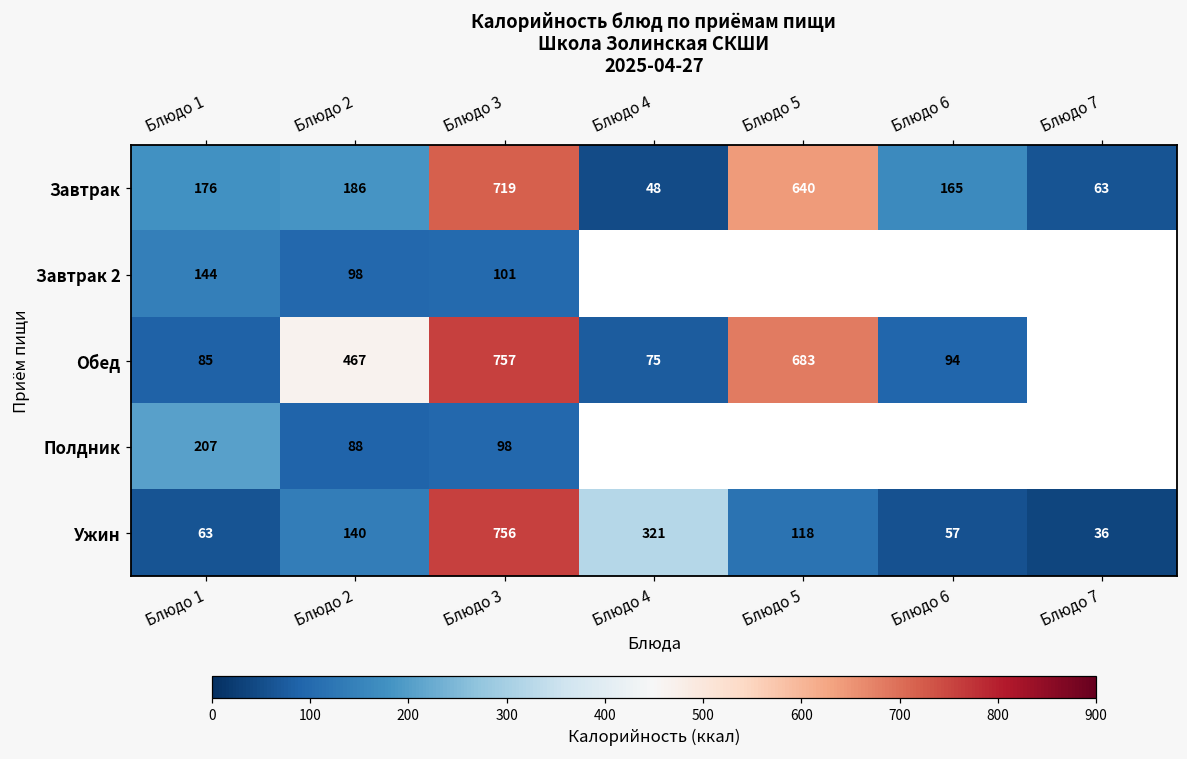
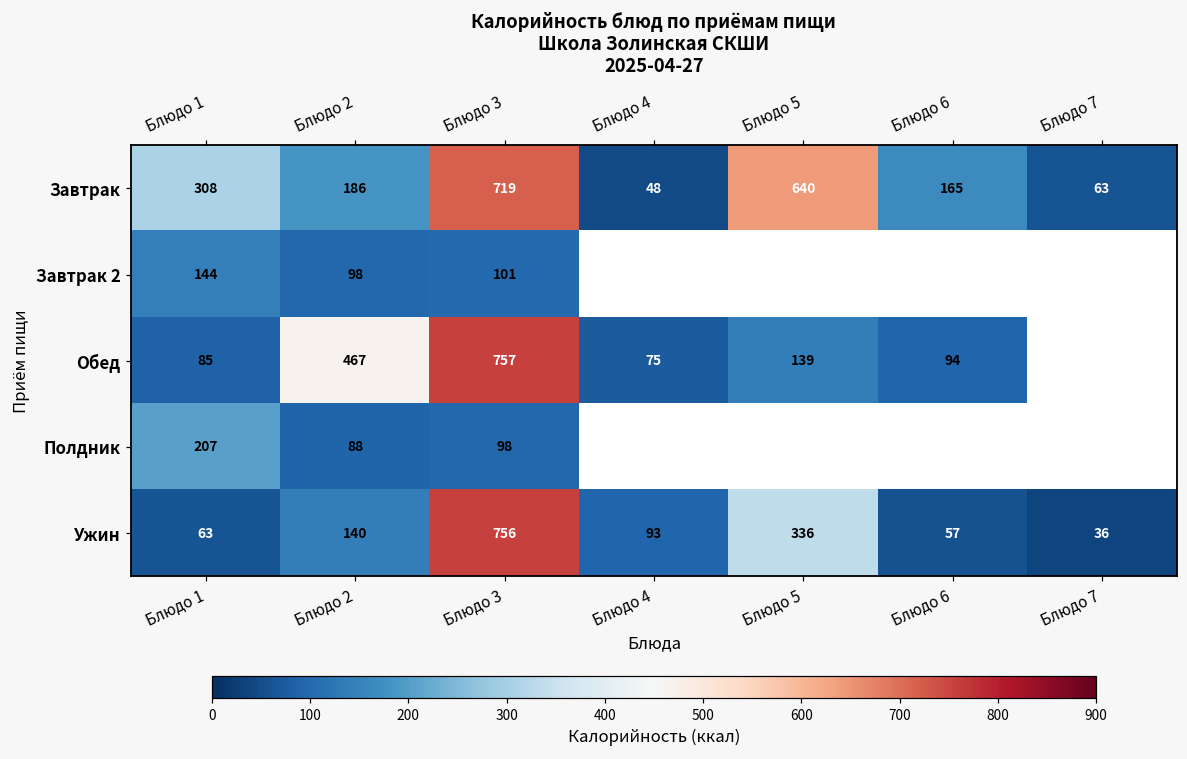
  {
    "Завтрак": {
-     "Блюдо 1": 176,
+     "Блюдо 1": 308,
      "Блюдо 2": 186,
      "Блюдо 3": 719,
      "Блюдо 4": 48,
      "Блюдо 5": 640,
      "Блюдо 6": 165,
      "Блюдо 7": 63
    },
    "Завтрак 2": {
      "Блюдо 1": 144,
      "Блюдо 2": 98,
      "Блюдо 3": 101
    },
    "Обед": {
      "Блюдо 1": 85,
      "Блюдо 2": 467,
      "Блюдо 3": 757,
      "Блюдо 4": 75,
-     "Блюдо 5": 683,
+     "Блюдо 5": 139,
      "Блюдо 6": 94
    },
    "Полдник": {
      "Блюдо 1": 207,
      "Блюдо 2": 88,
      "Блюдо 3": 98
    },
    "Ужин": {
      "Блюдо 1": 63,
      "Блюдо 2": 140,
      "Блюдо 3": 756,
-     "Блюдо 4": 321,
-     "Блюдо 5": 118,
+     "Блюдо 4": 93,
+     "Блюдо 5": 336,
      "Блюдо 6": 57,
      "Блюдо 7": 36
    }
  }
